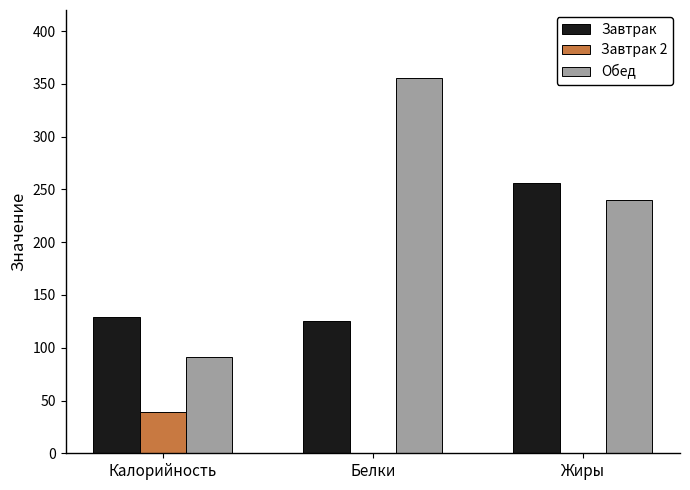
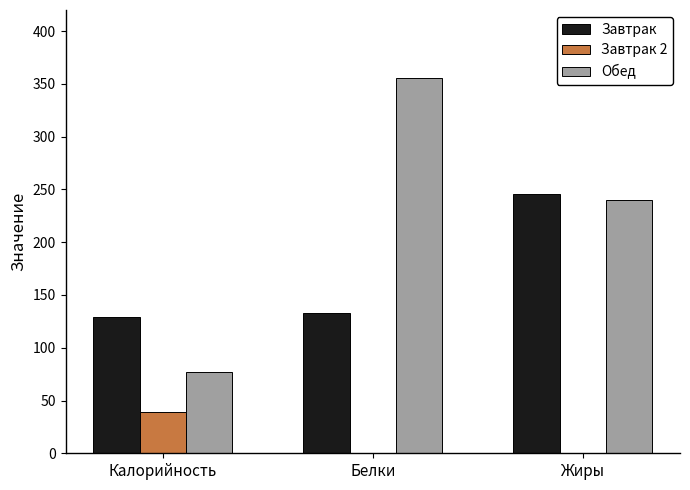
  {
    "Завтрак": {
      "Калорийность": 129,
-     "Белки": 125,
-     "Жиры": 256
+     "Белки": 133,
+     "Жиры": 246
    },
    "Завтрак 2": {
      "Калорийность": 39,
      "Белки": 0,
      "Жиры": 0
    },
    "Обед": {
-     "Калорийность": 91,
+     "Калорийность": 77,
      "Белки": 356,
      "Жиры": 240
    }
  }
